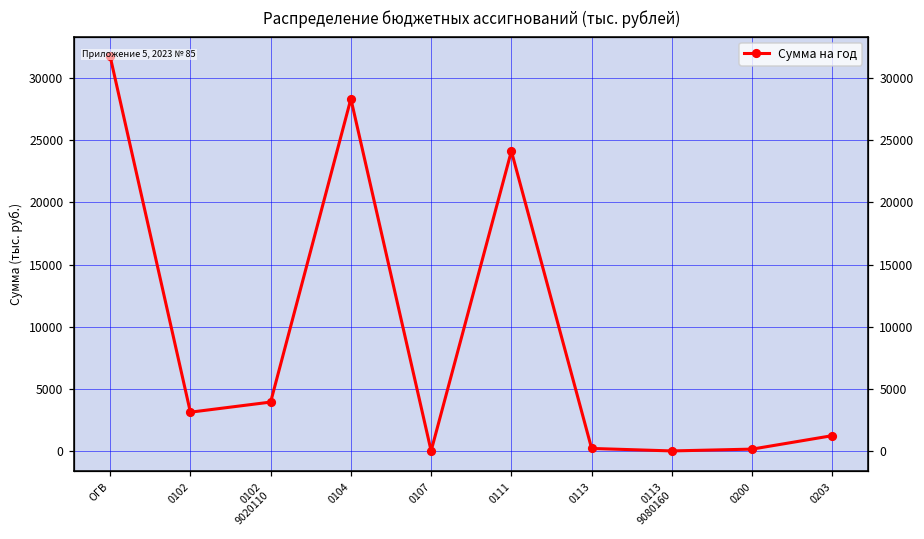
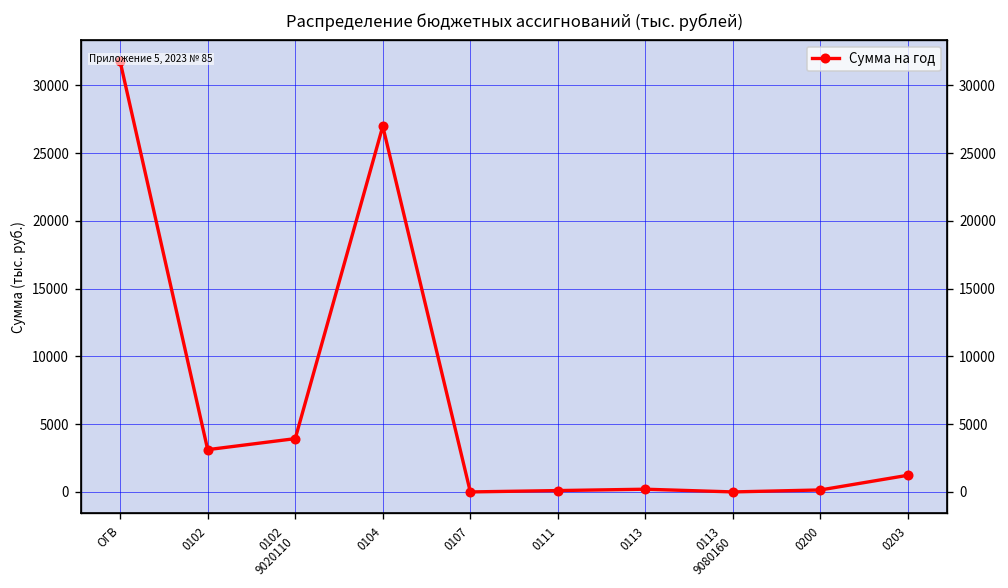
  {
    "0102": 3100,
    "0102 9020110": 3900,
-   "0104": 28300,
+   "0104": 27000,
    "0107": 0,
-   "0111": 24100,
+   "0111": 100,
    "0113": 200,
    "0113 9080160": 0,
    "0200": 100,
    "0203": 1200
  }
